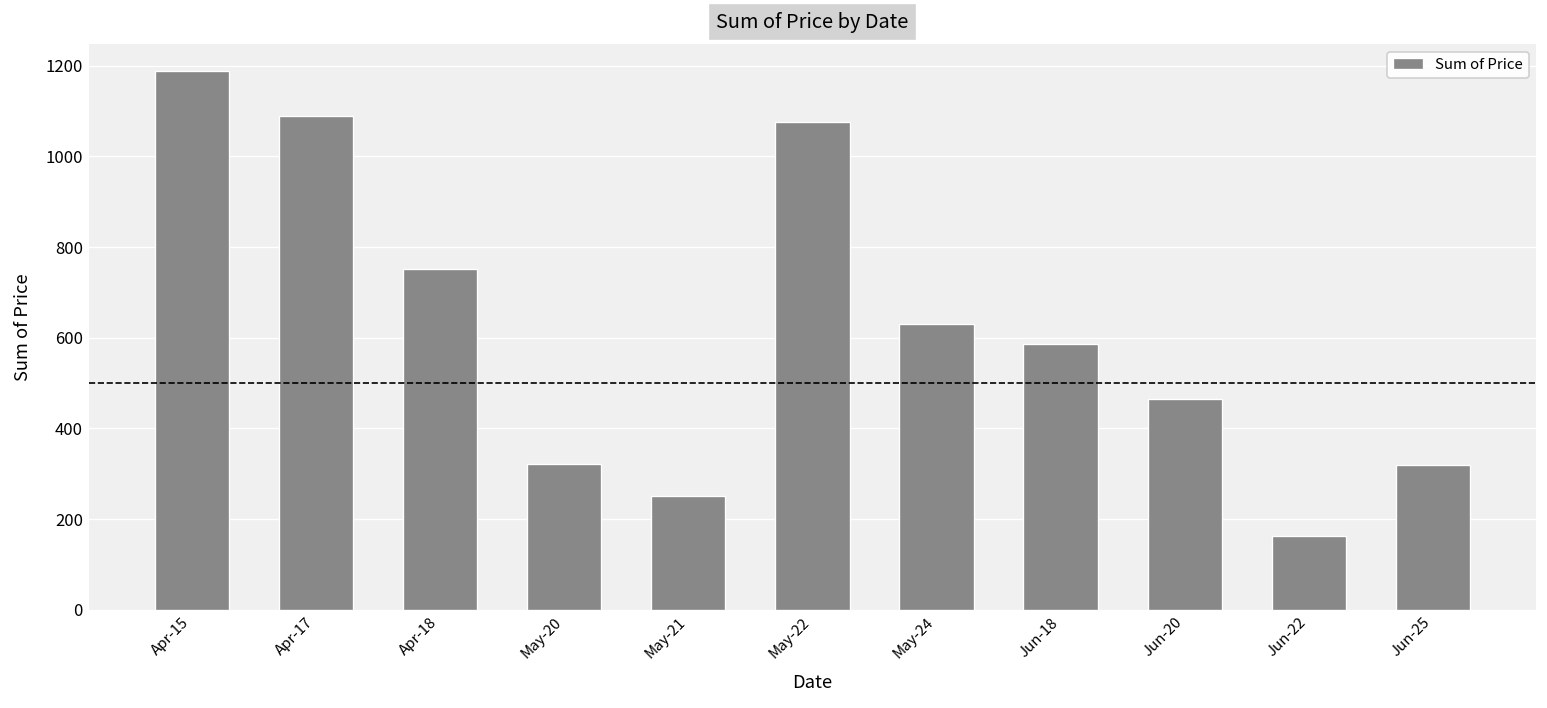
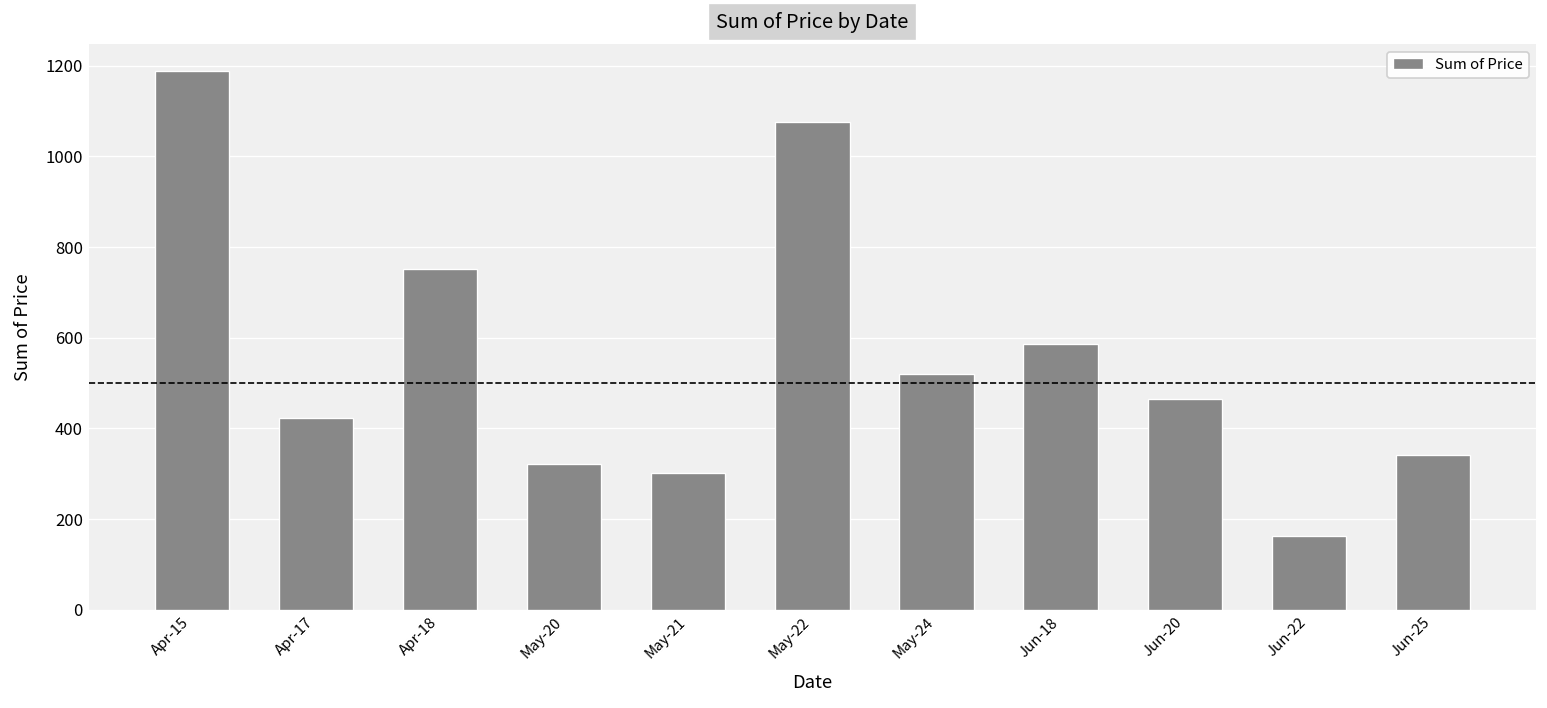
  {
    "Apr-15": 1190,
-   "Apr-17": 1090,
+   "Apr-17": 420,
    "Apr-18": 750,
    "May-20": 320,
-   "May-21": 250,
+   "May-21": 300,
    "May-22": 1070,
-   "May-24": 630,
+   "May-24": 520,
    "Jun-18": 590,
    "Jun-20": 460,
    "Jun-22": 160,
-   "Jun-25": 320
+   "Jun-25": 340
  }
